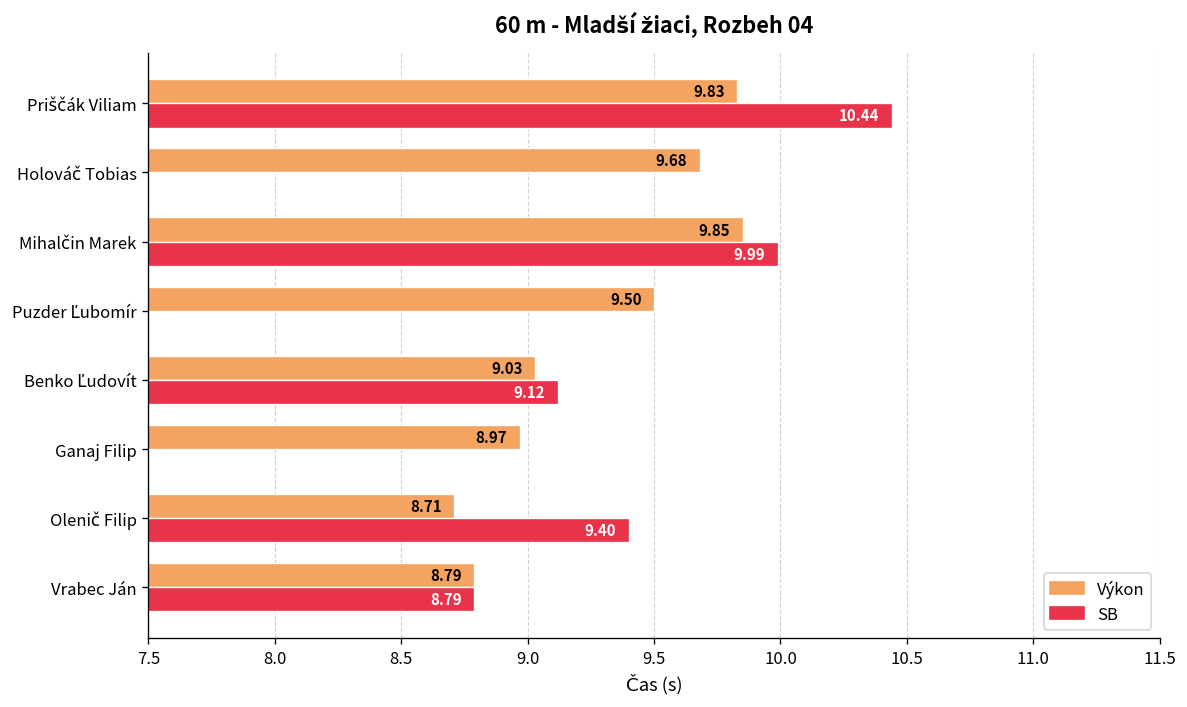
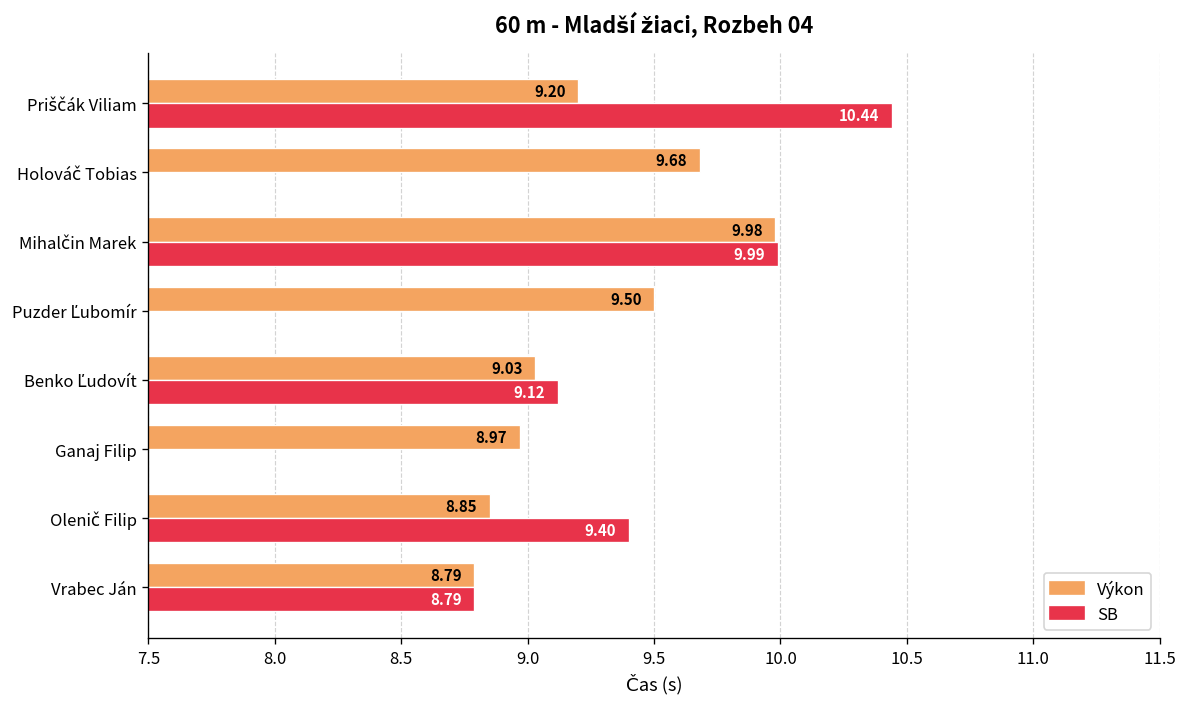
  {
    "Výkon": {
-     "Priščák Viliam": 9.83,
+     "Priščák Viliam": 9.20,
      "Holováč Tobias": 9.68,
-     "Mihalčin Marek": 9.85,
+     "Mihalčin Marek": 9.98,
      "Puzder Ľubomír": 9.50,
      "Benko Ľudovít": 9.03,
      "Ganaj Filip": 8.97,
-     "Olenič Filip": 8.71,
+     "Olenič Filip": 8.85,
      "Vrabec Ján": 8.79
    }
  }
